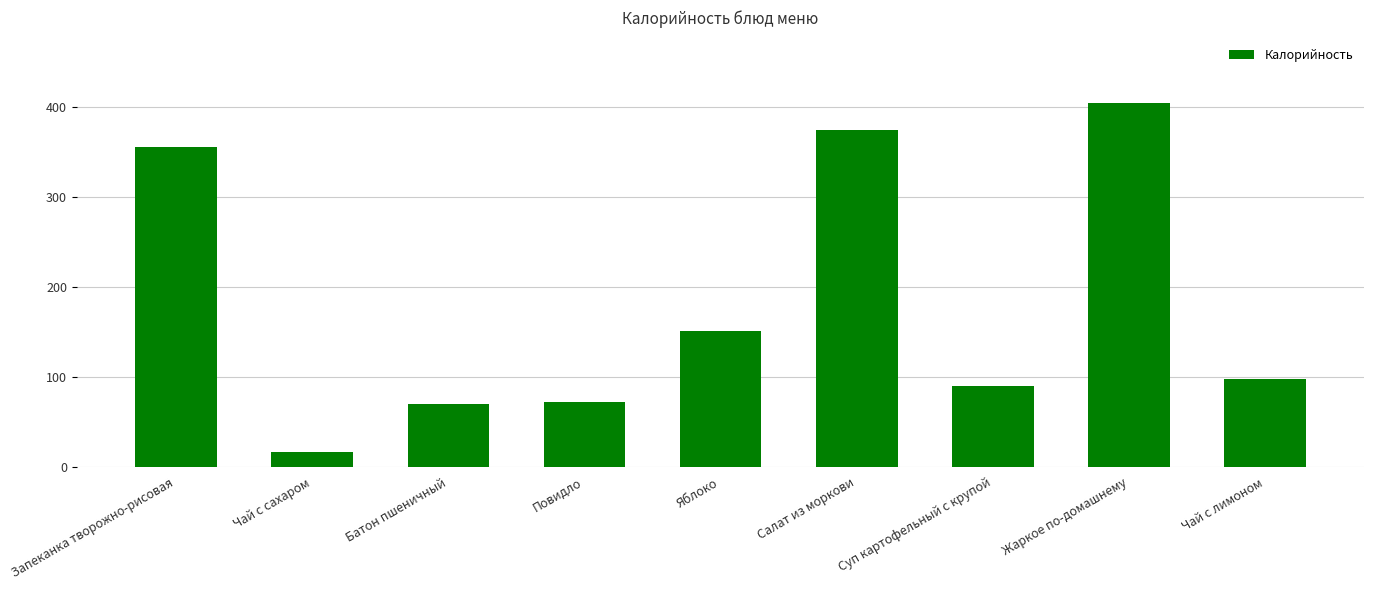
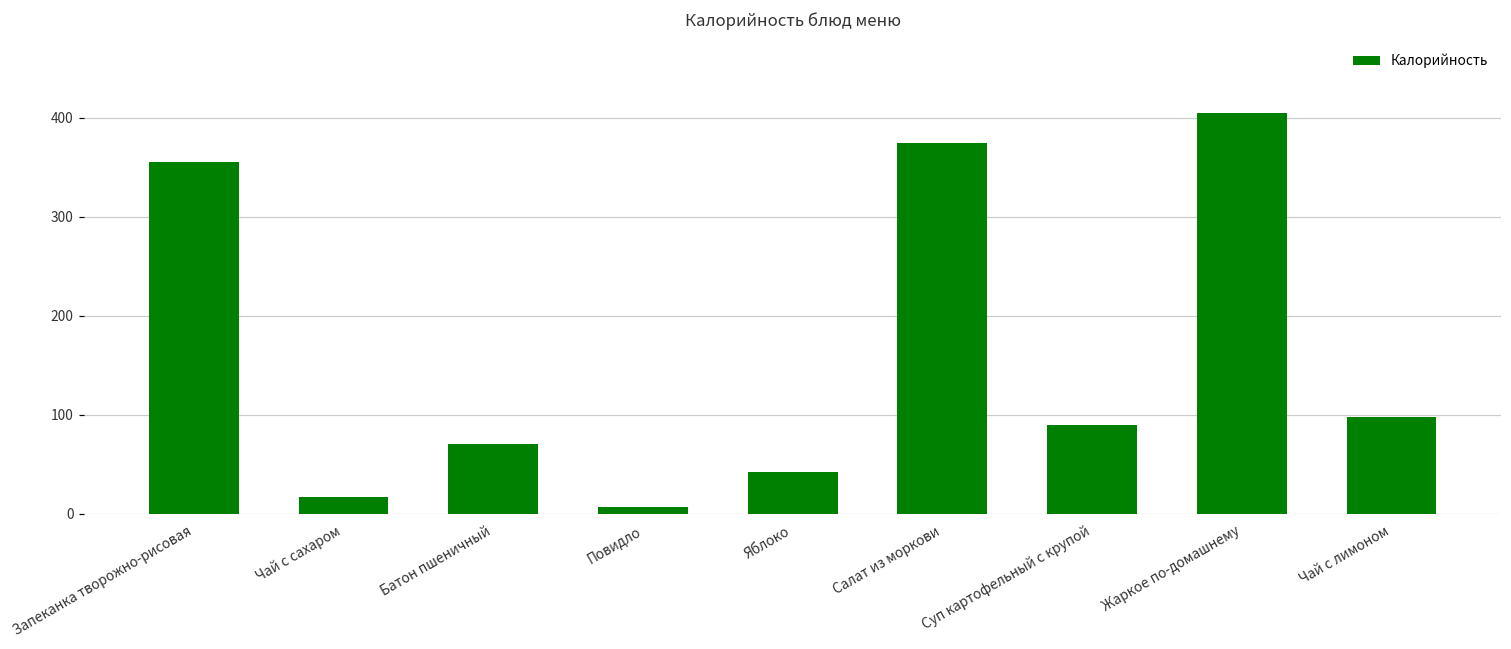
  {
    "Запеканка творожно-рисовая": 360,
    "Чай с сахаром": 20,
    "Батон пшеничный": 70,
-   "Повидло": 70,
-   "Яблоко": 150,
+   "Повидло": 10,
+   "Яблоко": 40,
    "Салат из моркови": 380,
    "Суп картофельный с крупой": 90,
    "Жаркое по-домашнему": 400,
    "Чай с лимоном": 100
  }
